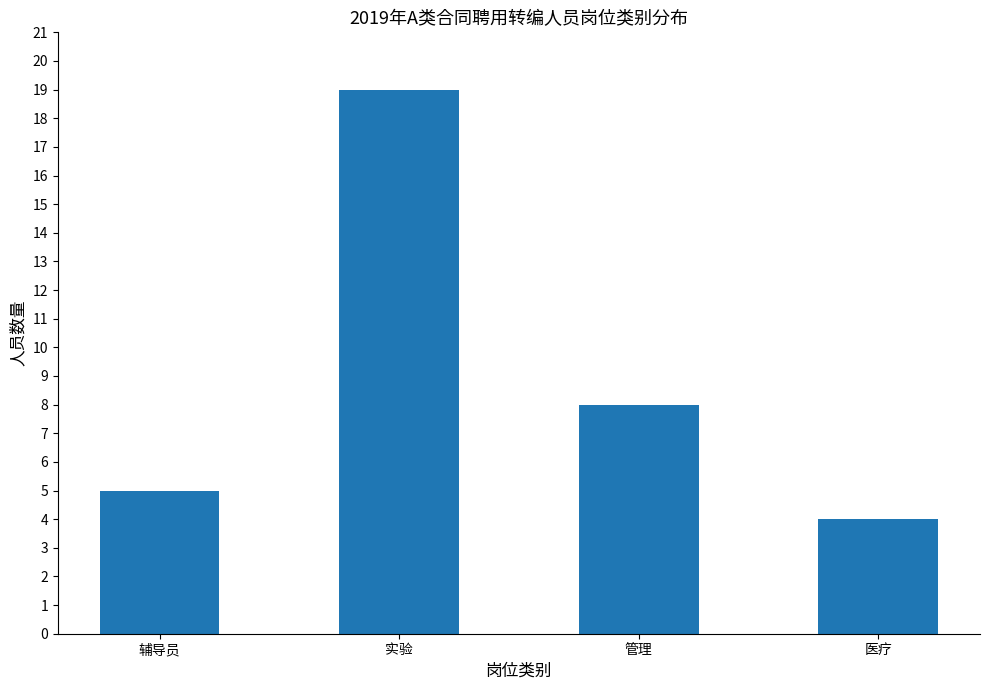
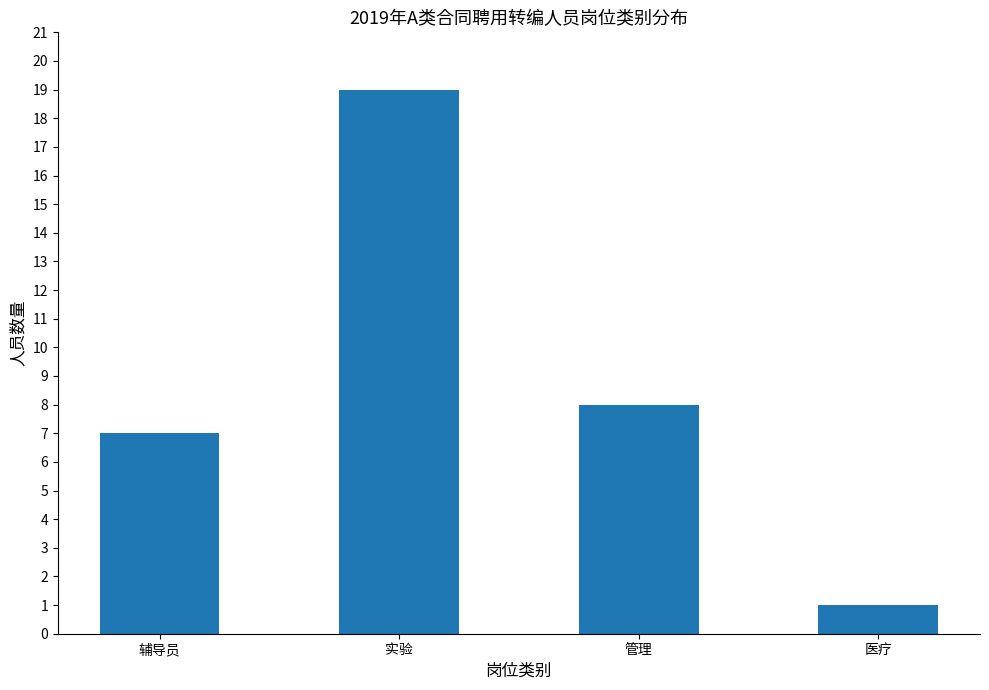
  {
-   "辅导员": 5,
+   "辅导员": 7,
    "实验": 19,
    "管理": 8,
-   "医疗": 4
+   "医疗": 1
  }
